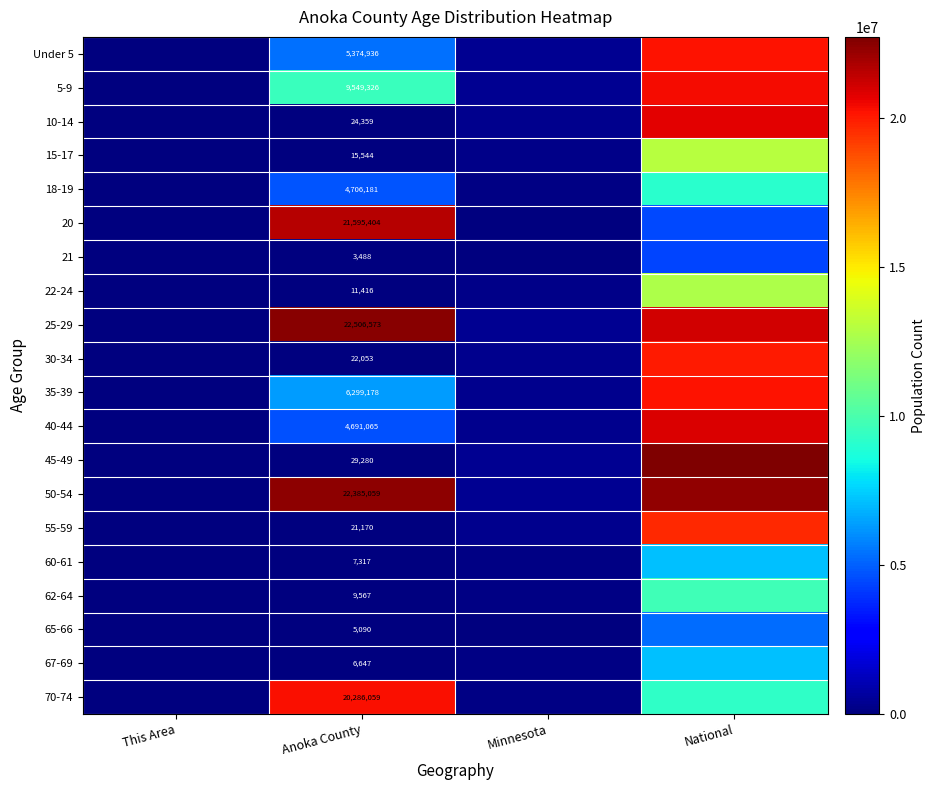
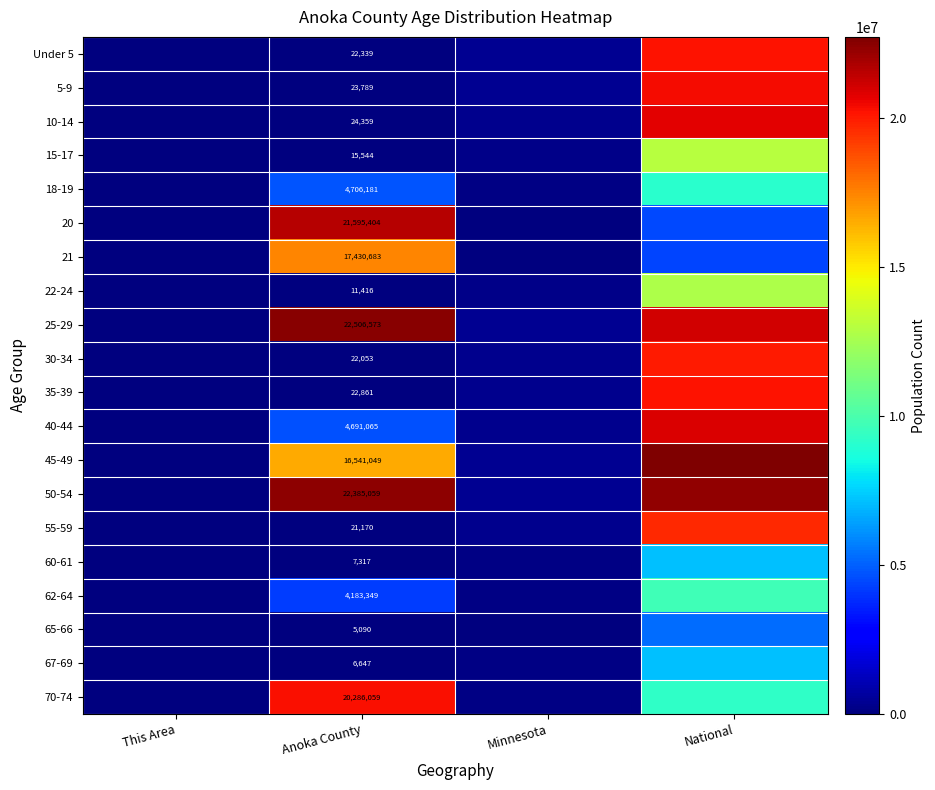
  {
    "Under 5": {
-     "Anoka County": "5,374,936"
+     "Anoka County": "22,339"
    },
    "5-9": {
-     "Anoka County": "9,549,326"
+     "Anoka County": "23,789"
    },
    "10-14": {
      "Anoka County": "24,359"
    },
    "15-17": {
      "Anoka County": "15,544"
    },
    "18-19": {
      "Anoka County": "4,706,181"
    },
    "20": {
      "Anoka County": "21,595,404"
    },
    "21": {
-     "Anoka County": "3,488"
+     "Anoka County": "17,430,683"
    },
    "22-24": {
      "Anoka County": "11,416"
    },
    "25-29": {
      "Anoka County": "22,506,573"
    },
    "30-34": {
      "Anoka County": "22,053"
    },
    "35-39": {
-     "Anoka County": "6,299,178"
+     "Anoka County": "22,861"
    },
    "40-44": {
      "Anoka County": "4,691,065"
    },
    "45-49": {
-     "Anoka County": "29,280"
+     "Anoka County": "16,541,049"
    },
    "50-54": {
      "Anoka County": "22,385,059"
    },
    "55-59": {
      "Anoka County": "21,170"
    },
    "60-61": {
      "Anoka County": "7,317"
    },
    "62-64": {
-     "Anoka County": "9,567"
+     "Anoka County": "4,183,349"
    },
    "65-66": {
      "Anoka County": "5,090"
    },
    "67-69": {
      "Anoka County": "6,647"
    },
    "70-74": {
      "Anoka County": "20,286,059"
    }
  }
